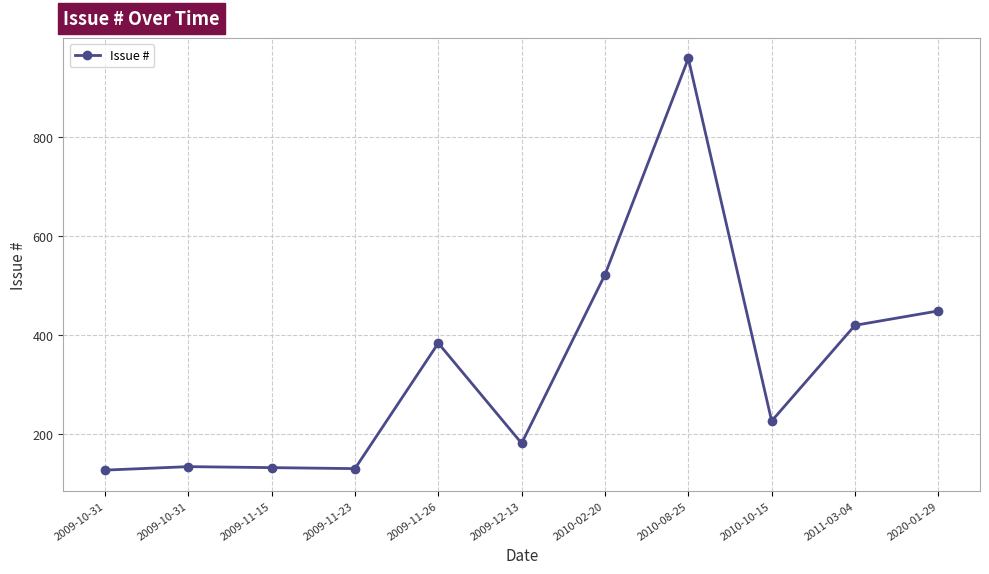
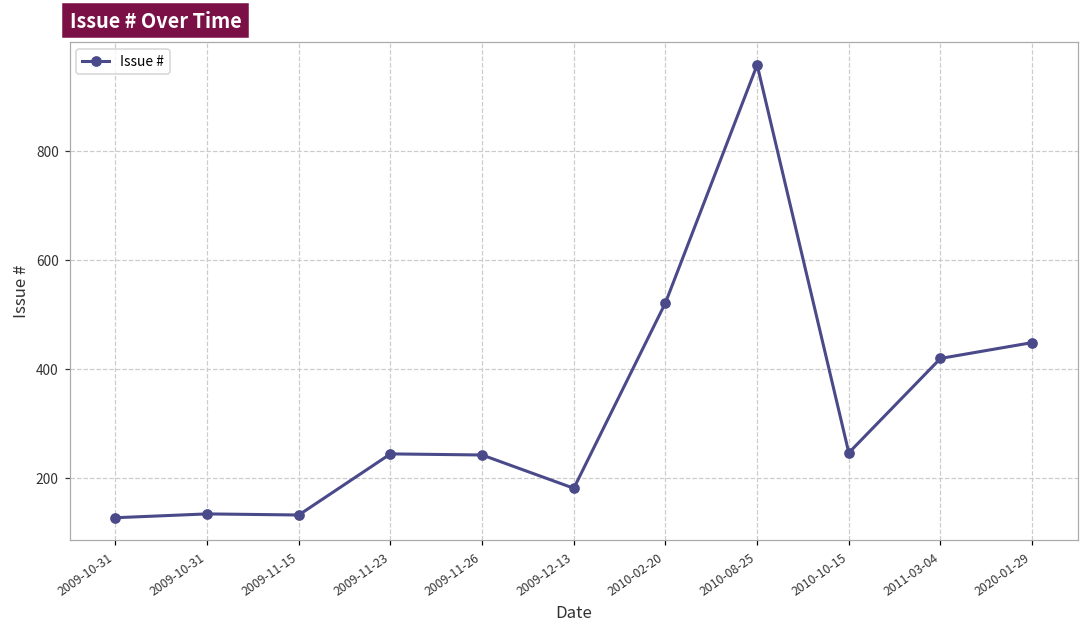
  {
    "2009-11-15": 130,
-   "2009-11-23": 130,
-   "2009-11-26": 380,
+   "2009-11-23": 250,
+   "2009-11-26": 240,
    "2009-12-13": 180,
    "2010-02-20": 520,
    "2010-08-25": 960,
-   "2010-10-15": 230,
+   "2010-10-15": 250,
    "2011-03-04": 420,
    "2020-01-29": 450
  }
